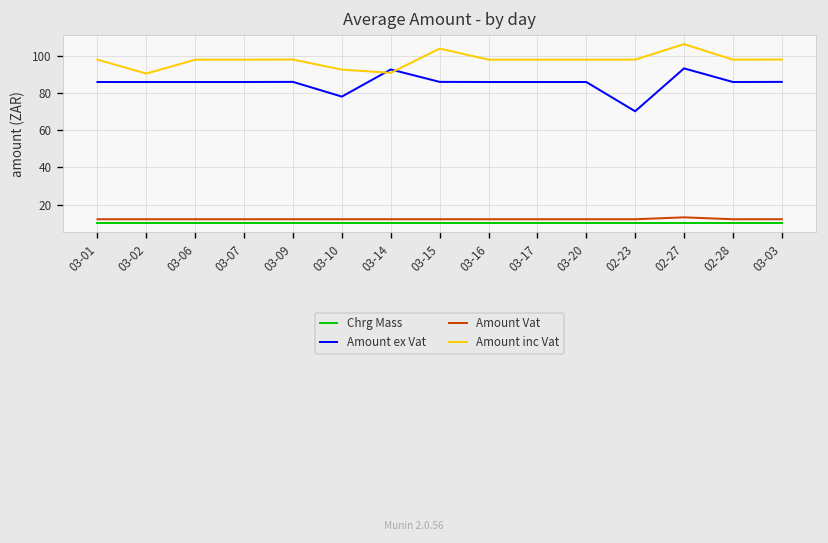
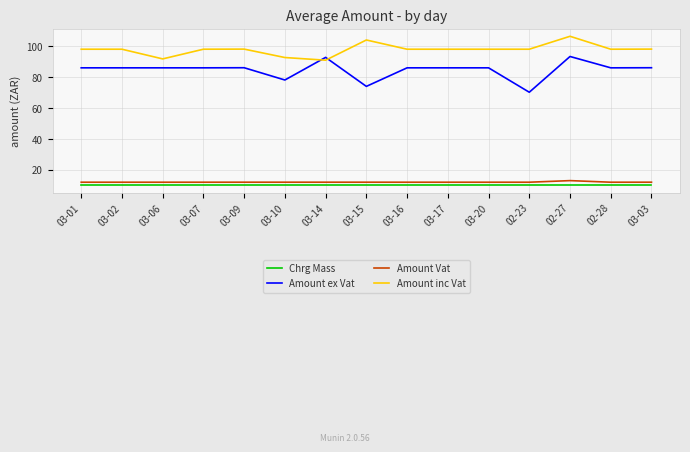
  {
    "Chrg Mass": {
      "03-01": 10,
      "03-02": 10,
      "03-06": 10,
      "03-07": 10,
      "03-09": 10,
      "03-10": 10,
      "03-14": 10,
      "03-15": 10,
      "03-16": 10,
      "03-17": 10,
      "03-20": 10,
      "02-23": 10,
      "02-27": 10,
      "02-28": 10,
      "03-03": 10
    },
    "Amount ex Vat": {
      "03-01": 86,
      "03-02": 86,
      "03-06": 86,
      "03-07": 86,
      "03-09": 86,
      "03-10": 78,
      "03-14": 93,
-     "03-15": 86,
+     "03-15": 74,
      "03-16": 86,
      "03-17": 86,
      "03-20": 86,
      "02-23": 70,
      "02-27": 93,
      "02-28": 86,
      "03-03": 86
    },
    "Amount Vat": {
      "03-01": 12,
      "03-02": 12,
      "03-06": 12,
      "03-07": 12,
      "03-09": 12,
      "03-10": 12,
      "03-14": 12,
      "03-15": 12,
      "03-16": 12,
      "03-17": 12,
      "03-20": 12,
      "02-23": 12,
      "02-27": 13,
      "02-28": 12,
      "03-03": 12
    },
    "Amount inc Vat": {
      "03-01": 98,
-     "03-02": 91,
-     "03-06": 98,
+     "03-02": 98,
+     "03-06": 92,
      "03-07": 98,
      "03-09": 98,
      "03-10": 93,
      "03-14": 91,
      "03-15": 104,
      "03-16": 98,
      "03-17": 98,
      "03-20": 98,
      "02-23": 98,
      "02-27": 107,
      "02-28": 98,
      "03-03": 98
    }
  }
